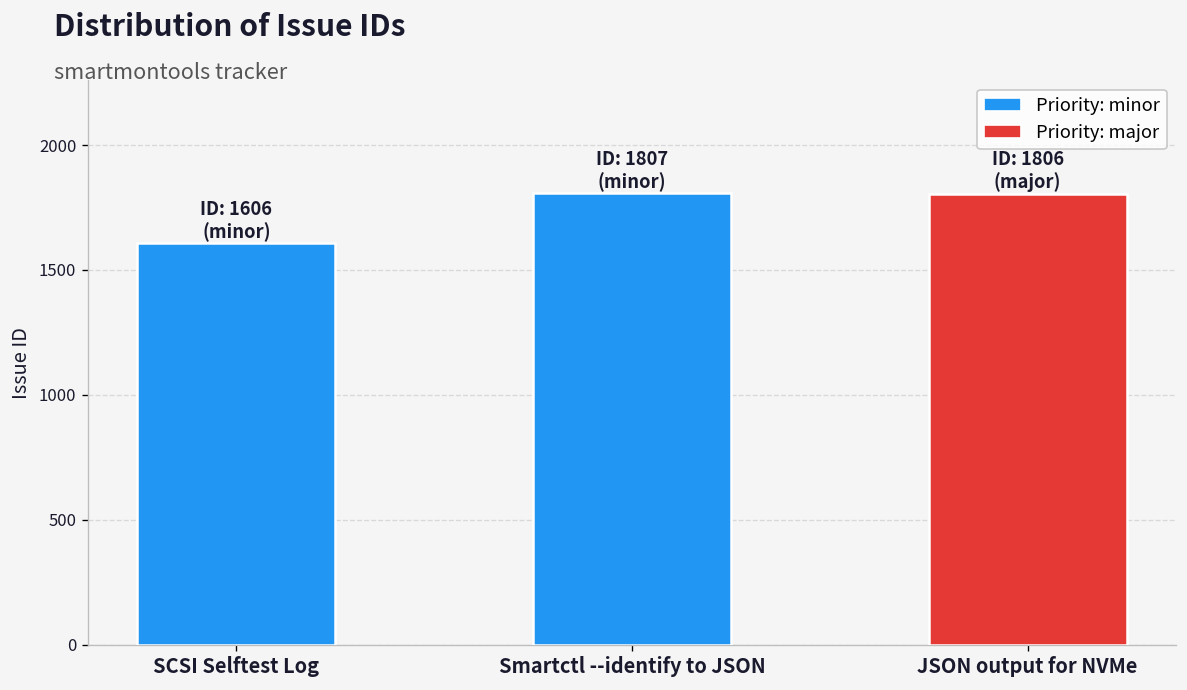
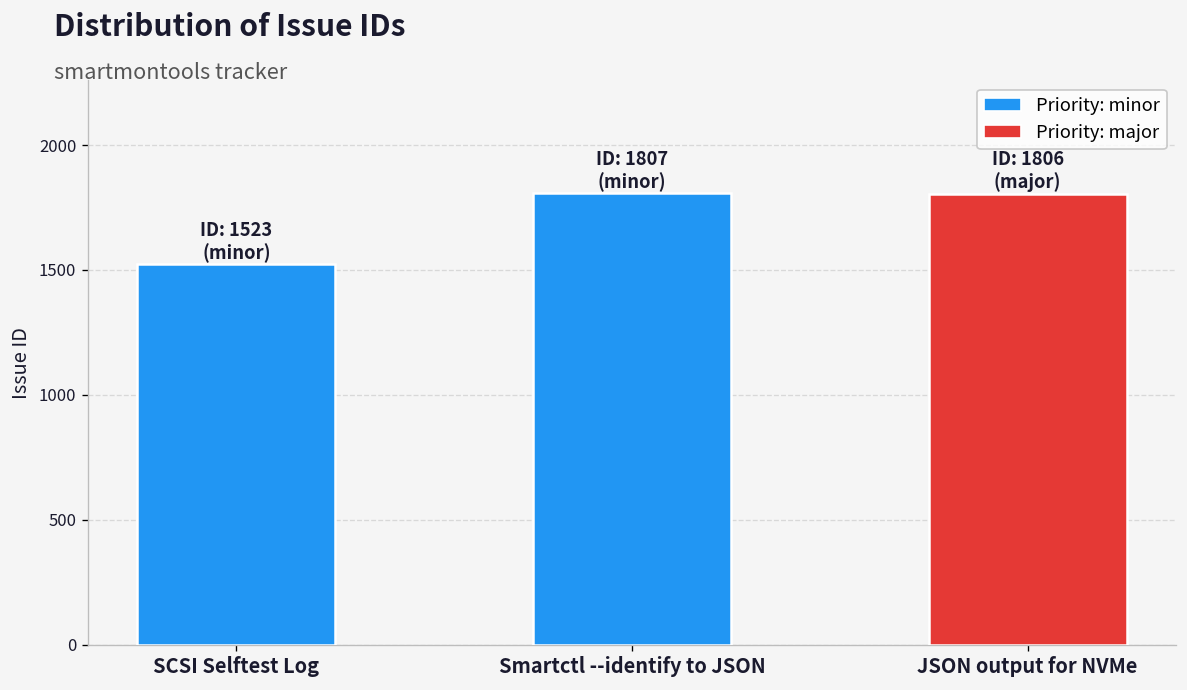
  {
-   "SCSI Selftest Log": 1606,
+   "SCSI Selftest Log": 1523,
    "Smartctl --identify to JSON": 1807
  }
